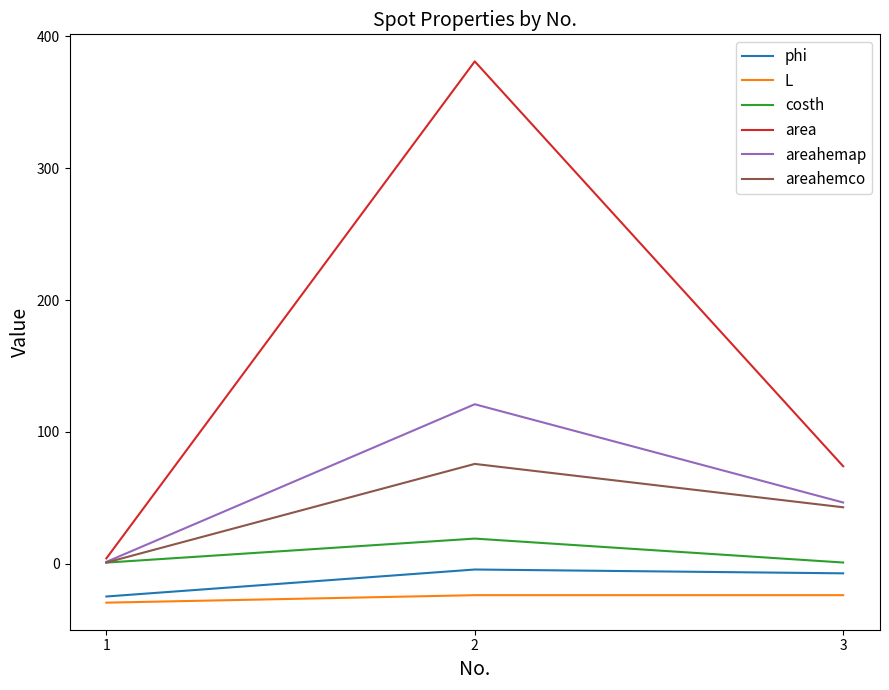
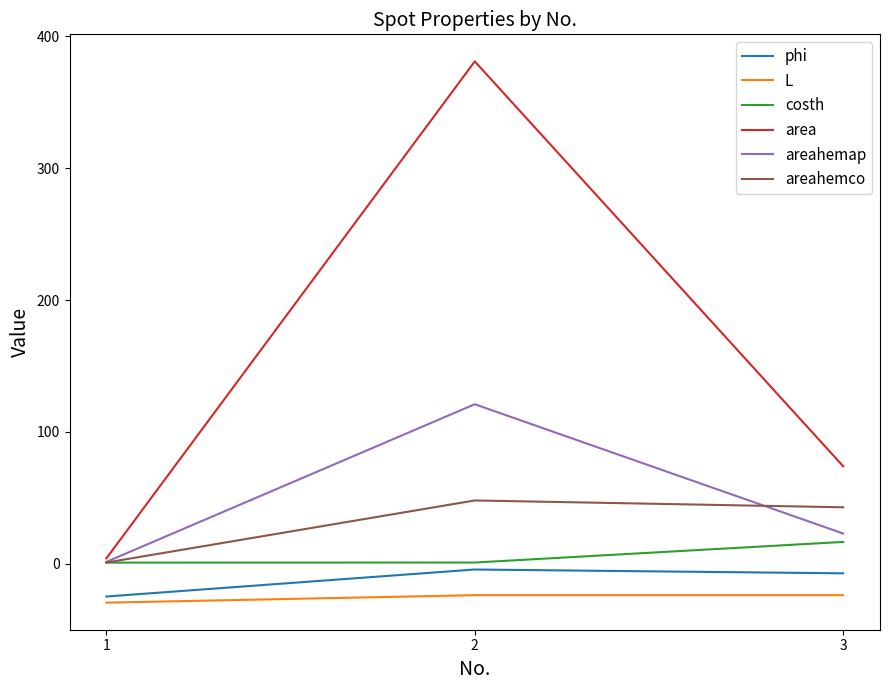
  {
    "phi": {
      "1": -25,
      "2": -4,
      "3": -7
    },
    "L": {
      "1": -30,
      "2": -24,
      "3": -24
    },
    "costh": {
-     "2": 19,
-     "3": 1
+     "2": 1,
+     "3": 16
    },
    "area": {
      "1": 4,
      "2": 381,
      "3": 74
    },
    "areahemap": {
      "2": 121,
-     "3": 46
+     "3": 23
    },
    "areahemco": {
-     "2": 76,
+     "2": 48,
      "3": 43
    }
  }
